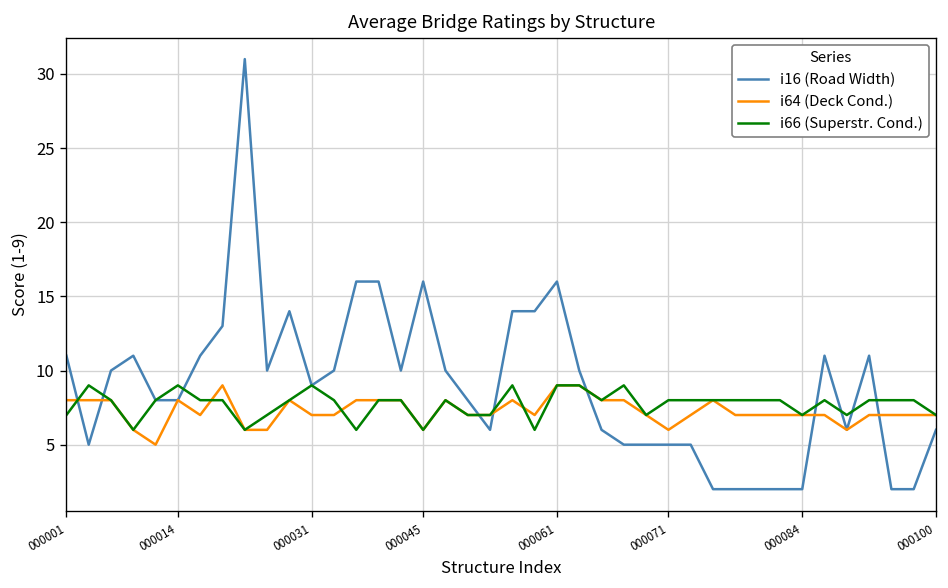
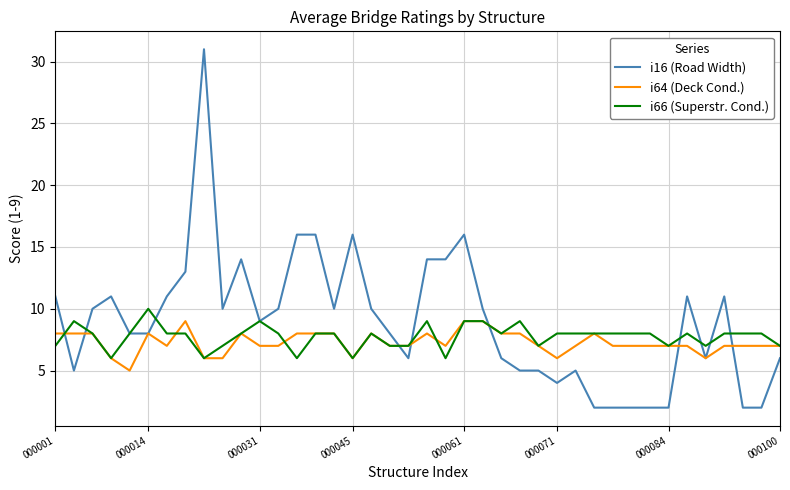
  {
    "i16 (Road Width)": {
      "000001": 11,
      "000045": 16,
      "000061": 16,
-     "000071": 5,
+     "000071": 4,
      "000084": 2,
      "000100": 6
    },
    "i64 (Deck Cond.)": {
      "000001": 8,
      "000031": 7,
      "000071": 6
    },
    "i66 (Superstr. Cond.)": {
      "000001": 7,
-     "000014": 9,
+     "000014": 10,
      "000071": 8
    }
  }
